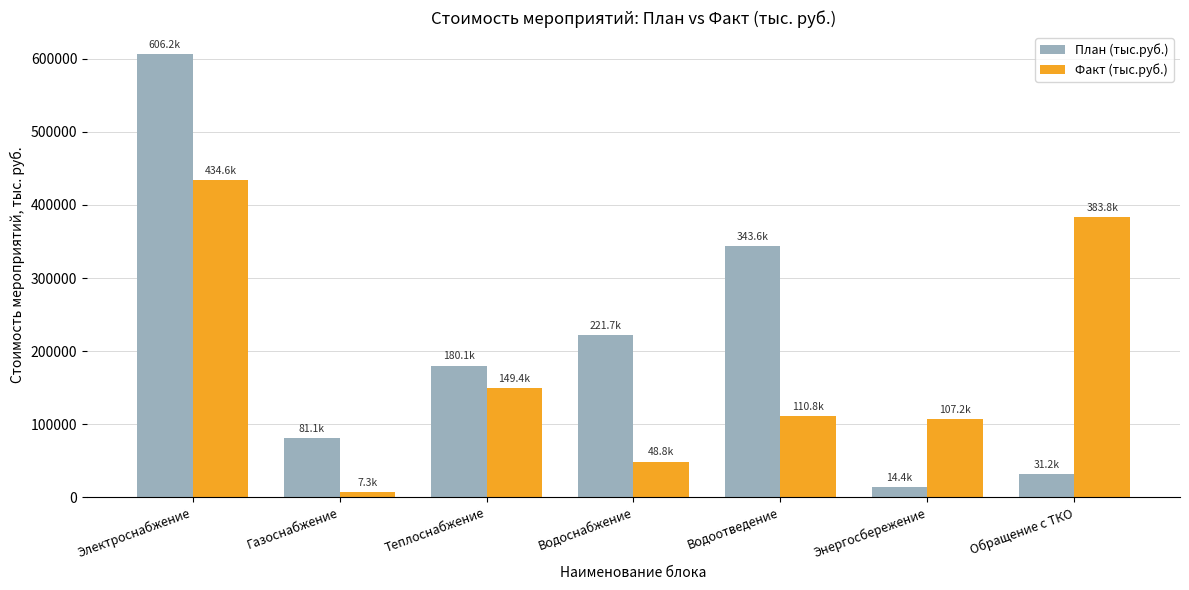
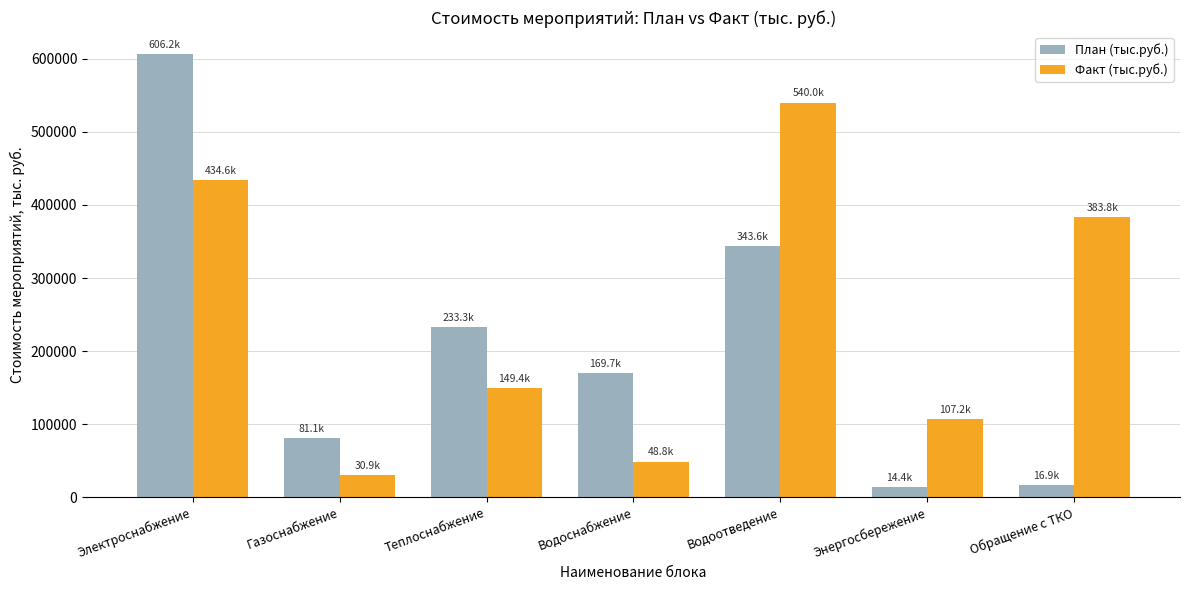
  {
    "План (тыс.руб.)": {
      "Электроснабжение": "606.2k",
      "Газоснабжение": "81.1k",
-     "Теплоснабжение": "180.1k",
-     "Водоснабжение": "221.7k",
+     "Теплоснабжение": "233.3k",
+     "Водоснабжение": "169.7k",
      "Водоотведение": "343.6k",
      "Энергосбережение": "14.4k",
-     "Обращение с ТКО": "31.2k"
+     "Обращение с ТКО": "16.9k"
    },
    "Факт (тыс.руб.)": {
      "Электроснабжение": "434.6k",
-     "Газоснабжение": "7.3k",
+     "Газоснабжение": "30.9k",
      "Теплоснабжение": "149.4k",
      "Водоснабжение": "48.8k",
-     "Водоотведение": "110.8k",
+     "Водоотведение": "540.0k",
      "Энергосбережение": "107.2k",
      "Обращение с ТКО": "383.8k"
    }
  }
